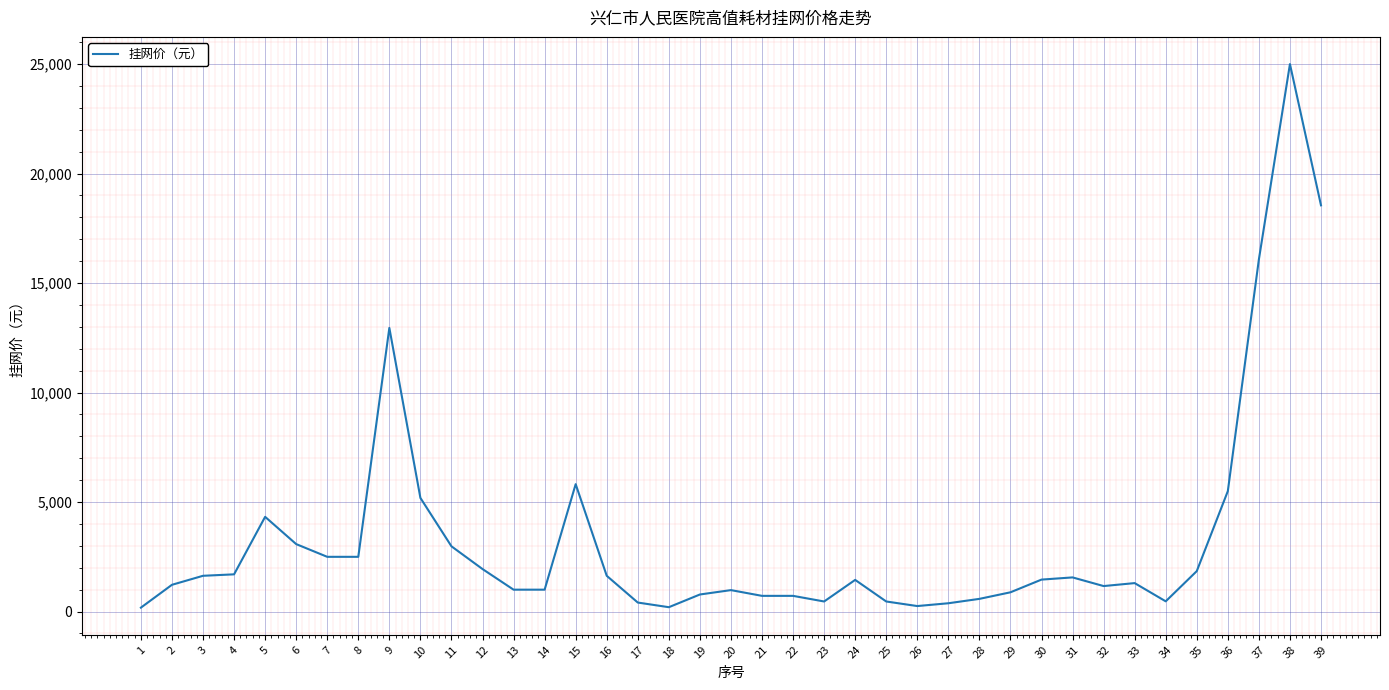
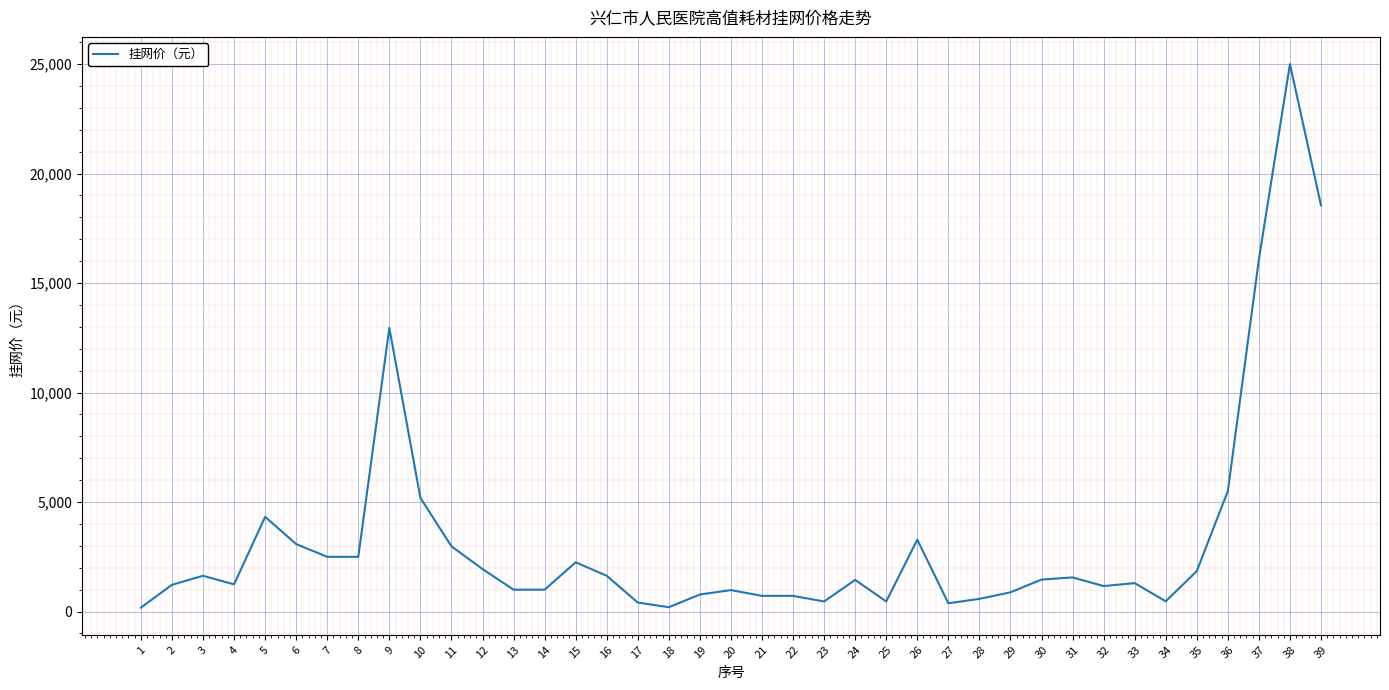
  {
    "1": "200",
    "2": "1,200",
    "3": "1,600",
-   "4": "1,700",
+   "4": "1,200",
    "5": "4,300",
    "6": "3,100",
    "7": "2,500",
    "8": "2,500",
    "9": "13,000",
    "10": "5,200",
    "11": "3,000",
    "12": "1,900",
    "13": "1,000",
    "14": "1,000",
-   "15": "5,800",
+   "15": "2,300",
    "16": "1,600",
    "17": "400",
    "18": "200",
    "19": "800",
    "20": "1,000",
    "21": "700",
    "22": "700",
    "23": "500",
    "24": "1,400",
    "25": "500",
-   "26": "300",
+   "26": "3,300",
    "27": "400",
    "28": "600",
    "29": "900",
    "30": "1,500",
    "31": "1,600",
    "32": "1,200",
    "33": "1,300",
    "34": "500",
    "35": "1,800",
    "36": "5,500",
    "37": "16,100",
    "38": "25,000",
    "39": "18,600"
  }
